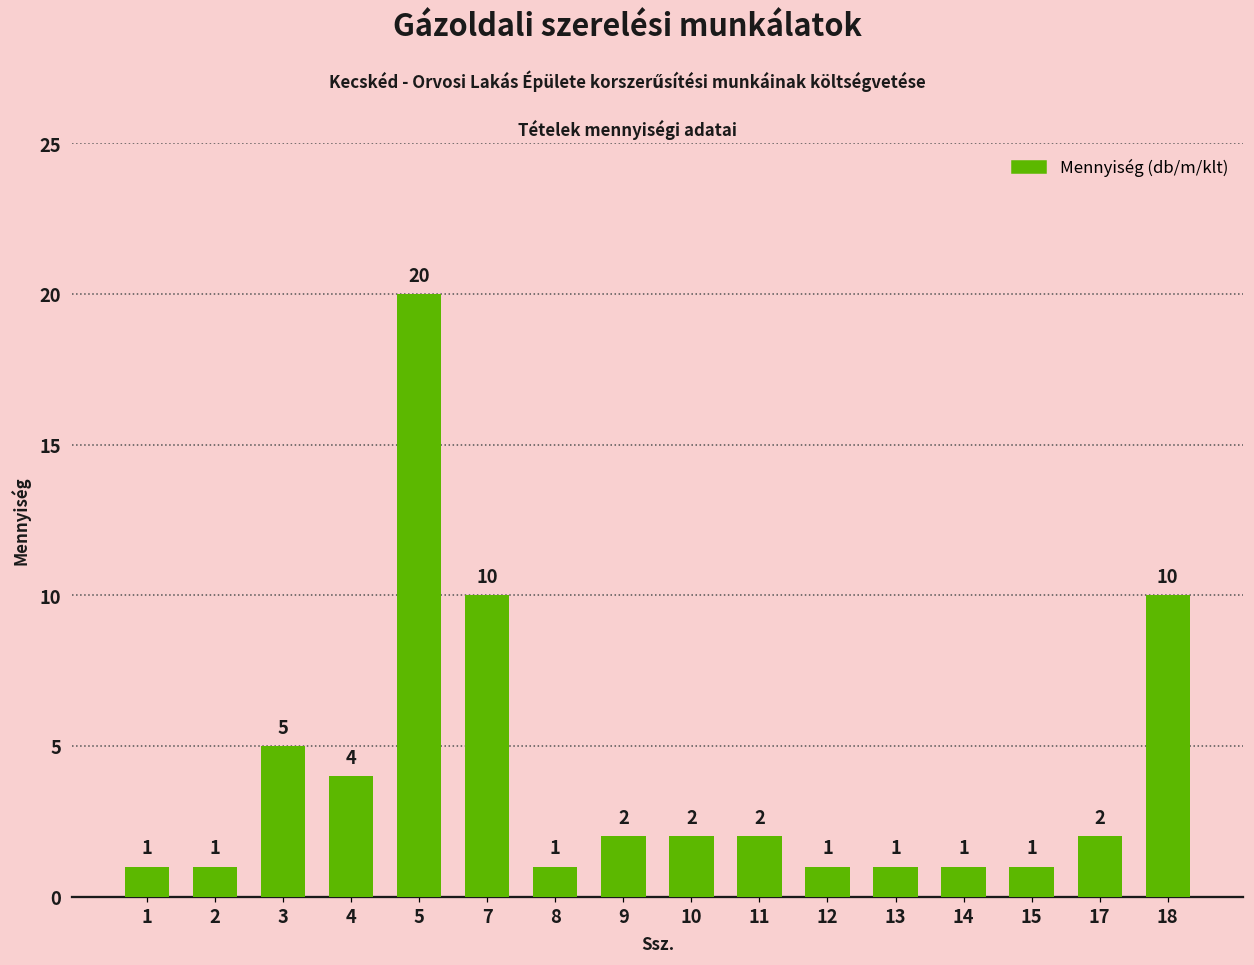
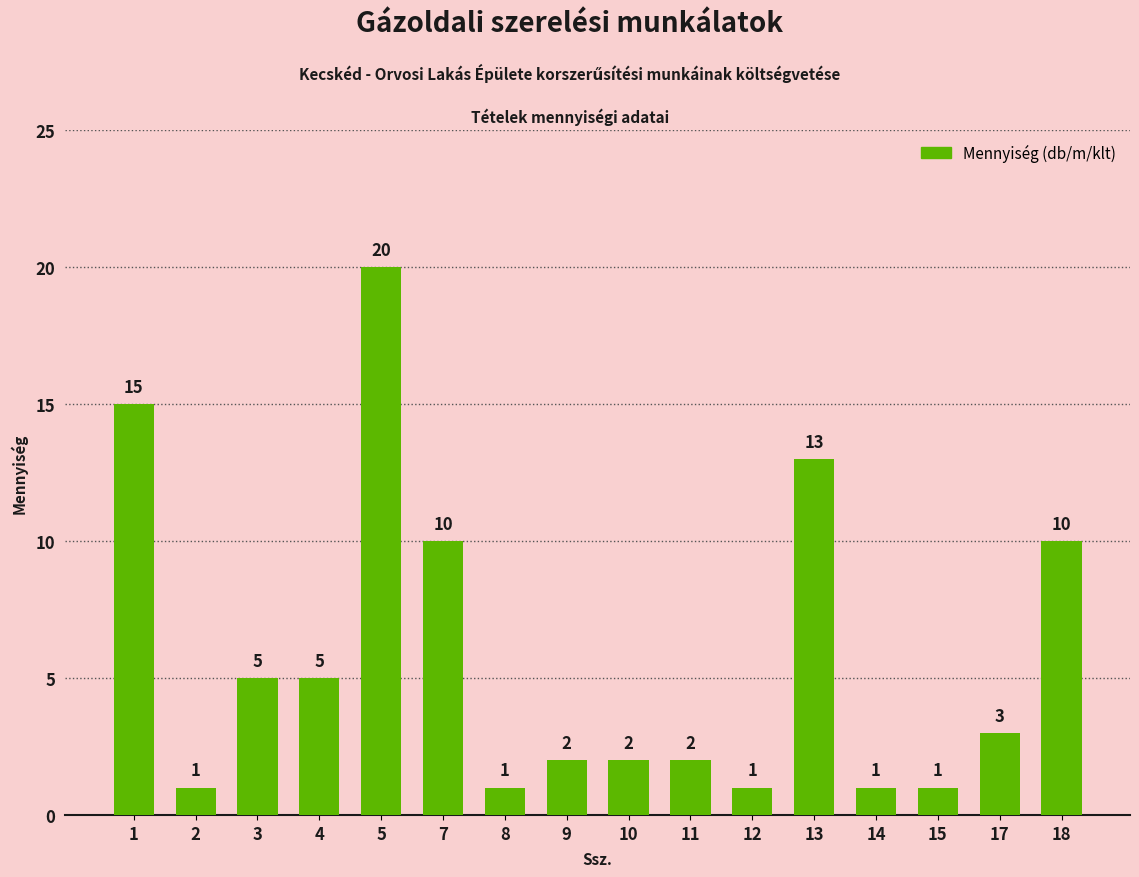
  {
-   "1": 1,
+   "1": 15,
    "2": 1,
    "3": 5,
-   "4": 4,
+   "4": 5,
    "5": 20,
    "7": 10,
    "8": 1,
    "9": 2,
    "10": 2,
    "11": 2,
    "12": 1,
-   "13": 1,
+   "13": 13,
    "14": 1,
    "15": 1,
-   "17": 2,
+   "17": 3,
    "18": 10
  }
